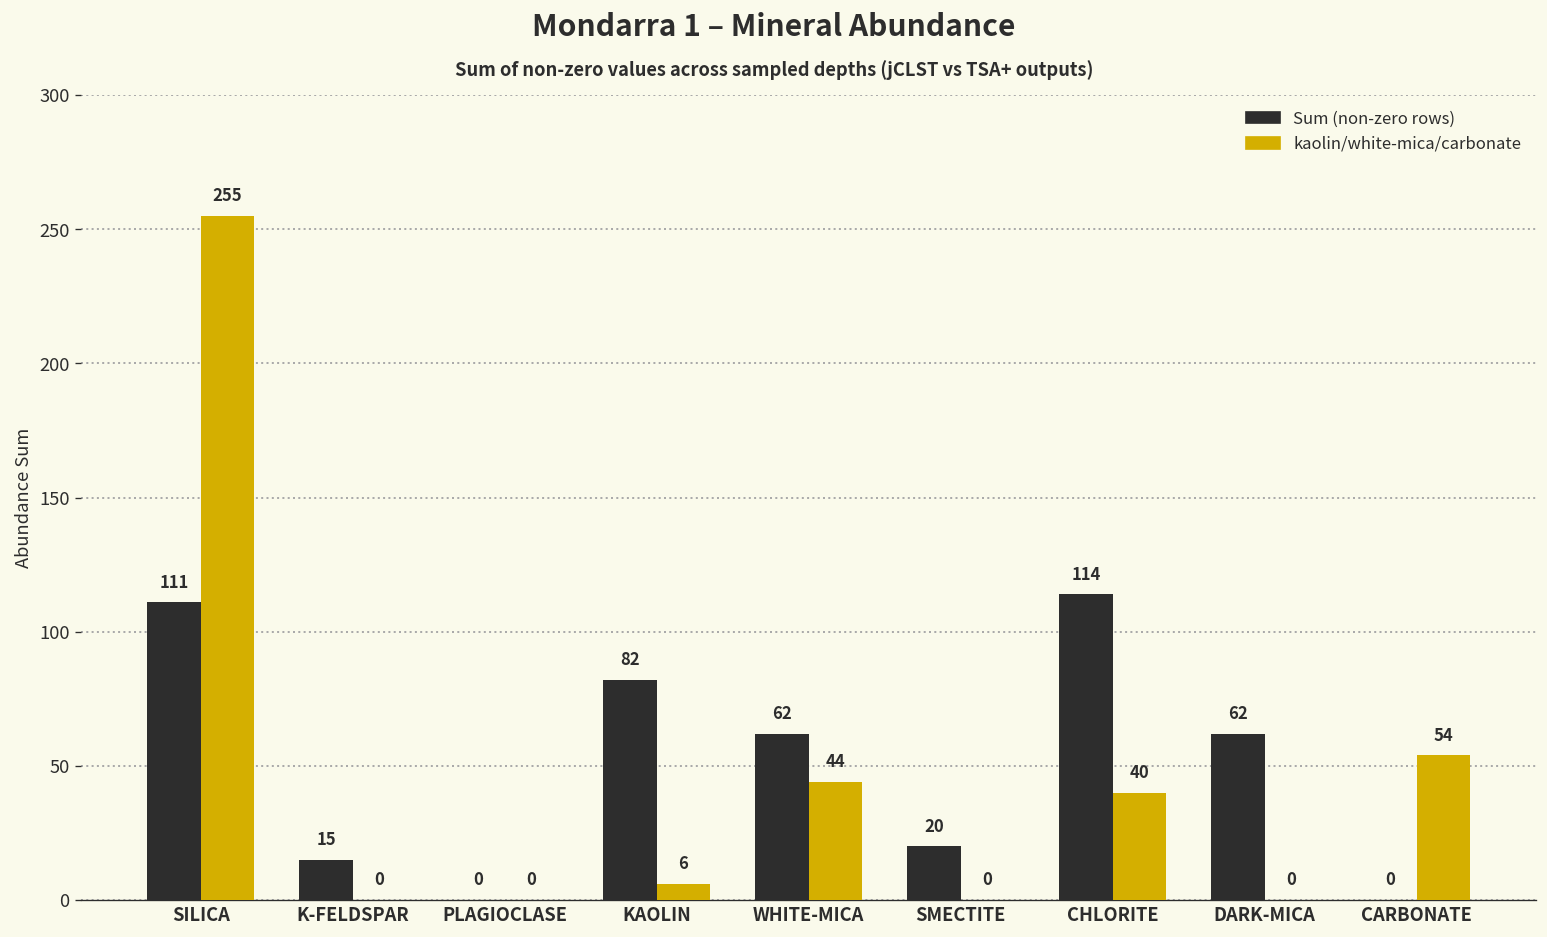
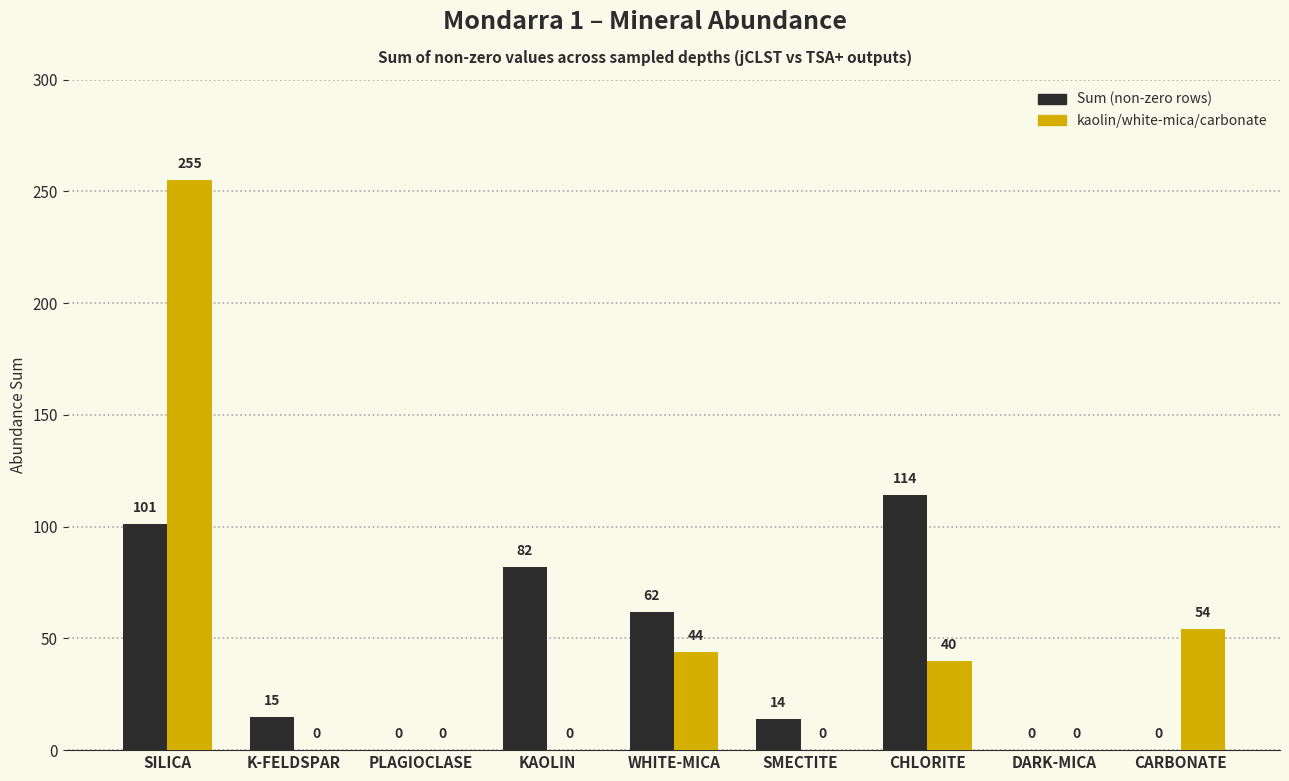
  {
    "Sum (non-zero rows)": {
-     "SILICA": 111,
+     "SILICA": 101,
      "K-FELDSPAR": 15,
      "PLAGIOCLASE": 0,
      "KAOLIN": 82,
      "WHITE-MICA": 62,
-     "SMECTITE": 20,
+     "SMECTITE": 14,
      "CHLORITE": 114,
-     "DARK-MICA": 62,
+     "DARK-MICA": 0,
      "CARBONATE": 0
    },
    "kaolin/white-mica/carbonate": {
      "SILICA": 255,
      "K-FELDSPAR": 0,
      "PLAGIOCLASE": 0,
-     "KAOLIN": 6,
+     "KAOLIN": 0,
      "WHITE-MICA": 44,
      "SMECTITE": 0,
      "CHLORITE": 40,
      "DARK-MICA": 0,
      "CARBONATE": 54
    }
  }
